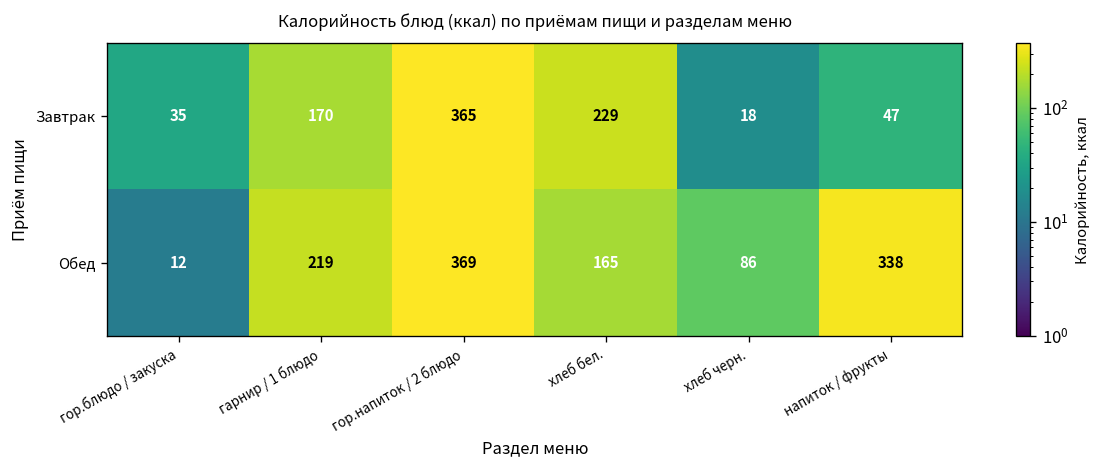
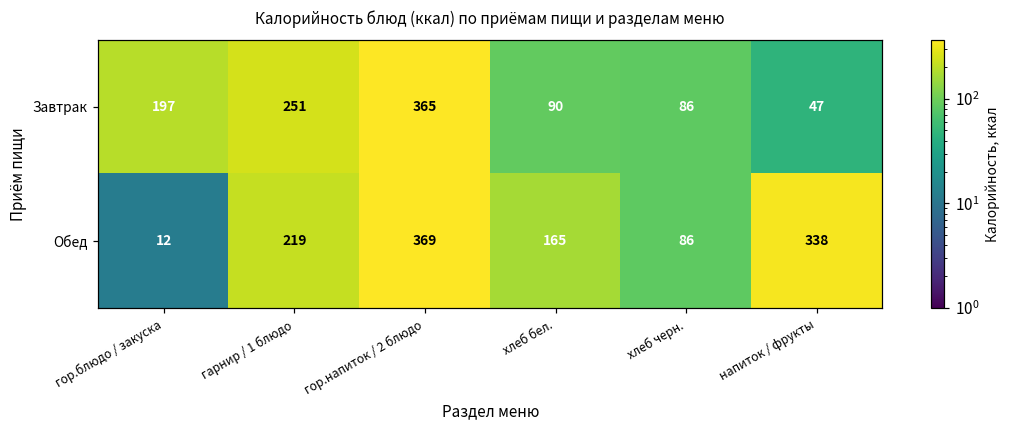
  {
    "Завтрак": {
-     "гор.блюдо / закуска": 35,
-     "гарнир / 1 блюдо": 170,
+     "гор.блюдо / закуска": 197,
+     "гарнир / 1 блюдо": 251,
      "гор.напиток / 2 блюдо": 365,
-     "хлеб бел.": 229,
-     "хлеб черн.": 18,
+     "хлеб бел.": 90,
+     "хлеб черн.": 86,
      "напиток / фрукты": 47
    },
    "Обед": {
      "гор.блюдо / закуска": 12,
      "гарнир / 1 блюдо": 219,
      "гор.напиток / 2 блюдо": 369,
      "хлеб бел.": 165,
      "хлеб черн.": 86,
      "напиток / фрукты": 338
    }
  }
